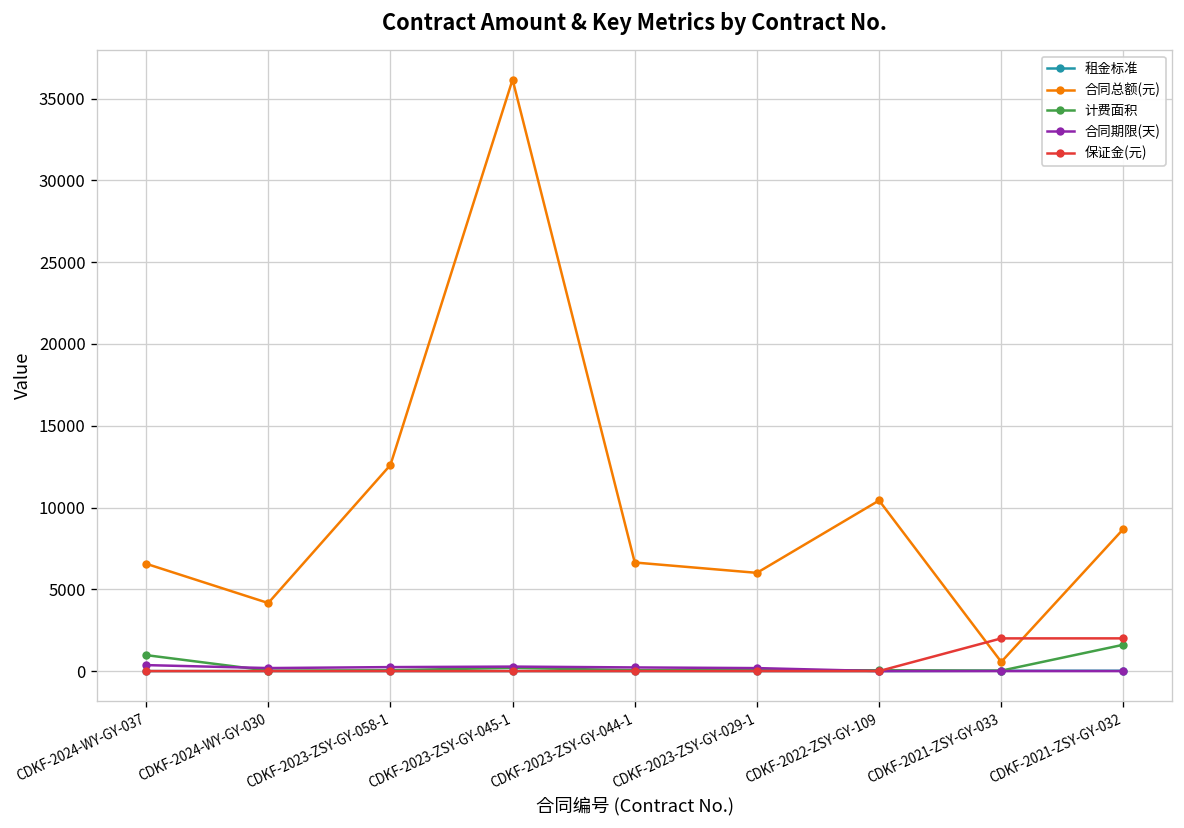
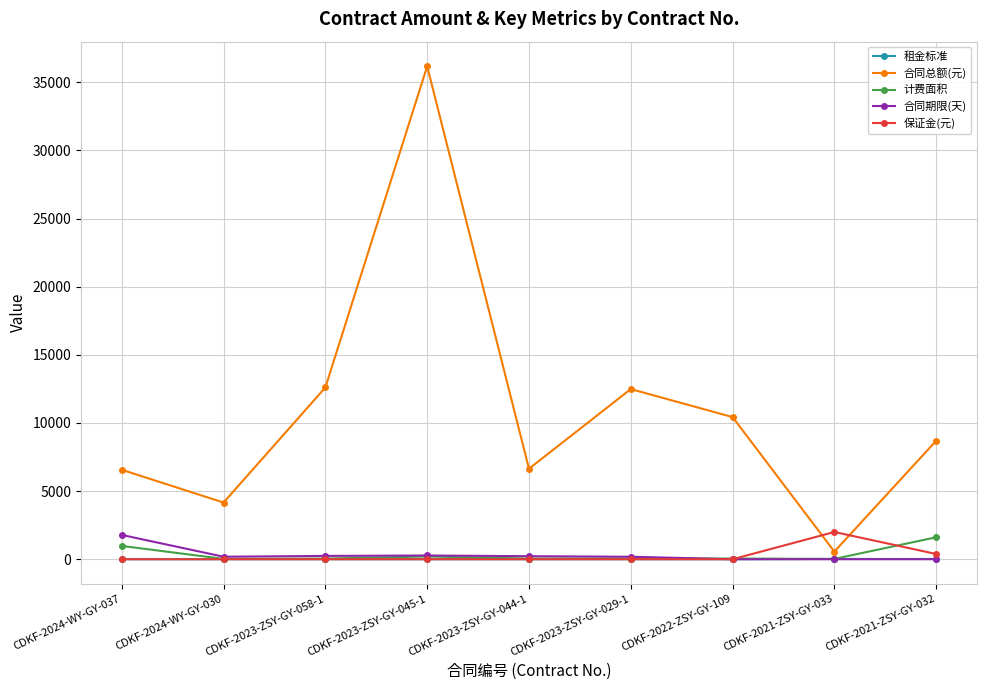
  {
    "合同总额(元)": {
      "CDKF-2024-WY-GY-037": 6600,
      "CDKF-2024-WY-GY-030": 4200,
      "CDKF-2023-ZSY-GY-058-1": 12600,
      "CDKF-2023-ZSY-GY-045-1": 36200,
      "CDKF-2023-ZSY-GY-044-1": 6600,
-     "CDKF-2023-ZSY-GY-029-1": 6000,
+     "CDKF-2023-ZSY-GY-029-1": 12500,
      "CDKF-2022-ZSY-GY-109": 10400,
      "CDKF-2021-ZSY-GY-033": 600,
      "CDKF-2021-ZSY-GY-032": 8700
    },
    "计费面积": {
      "CDKF-2024-WY-GY-037": 1000,
      "CDKF-2021-ZSY-GY-032": 1600
    },
    "合同期限(天)": {
-     "CDKF-2024-WY-GY-037": 400,
+     "CDKF-2024-WY-GY-037": 1800,
      "CDKF-2023-ZSY-GY-058-1": 200
    },
    "保证金(元)": {
      "CDKF-2021-ZSY-GY-033": 2000,
-     "CDKF-2021-ZSY-GY-032": 2000
+     "CDKF-2021-ZSY-GY-032": 400
    }
  }
